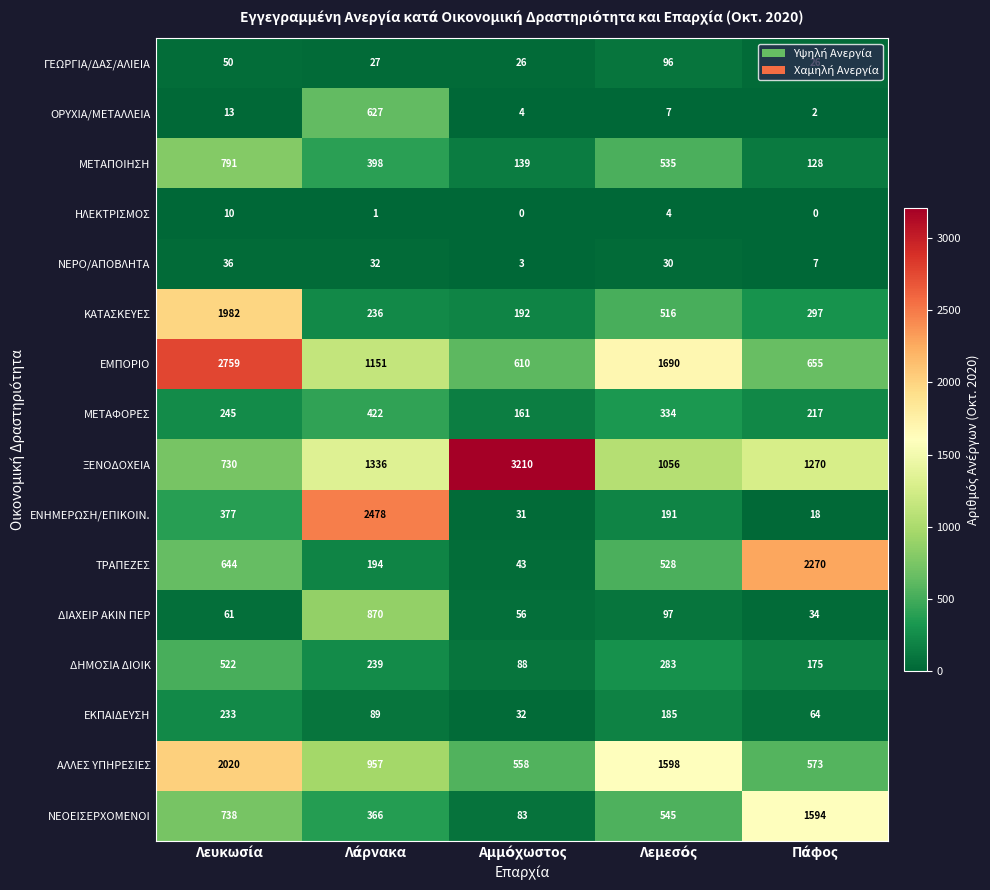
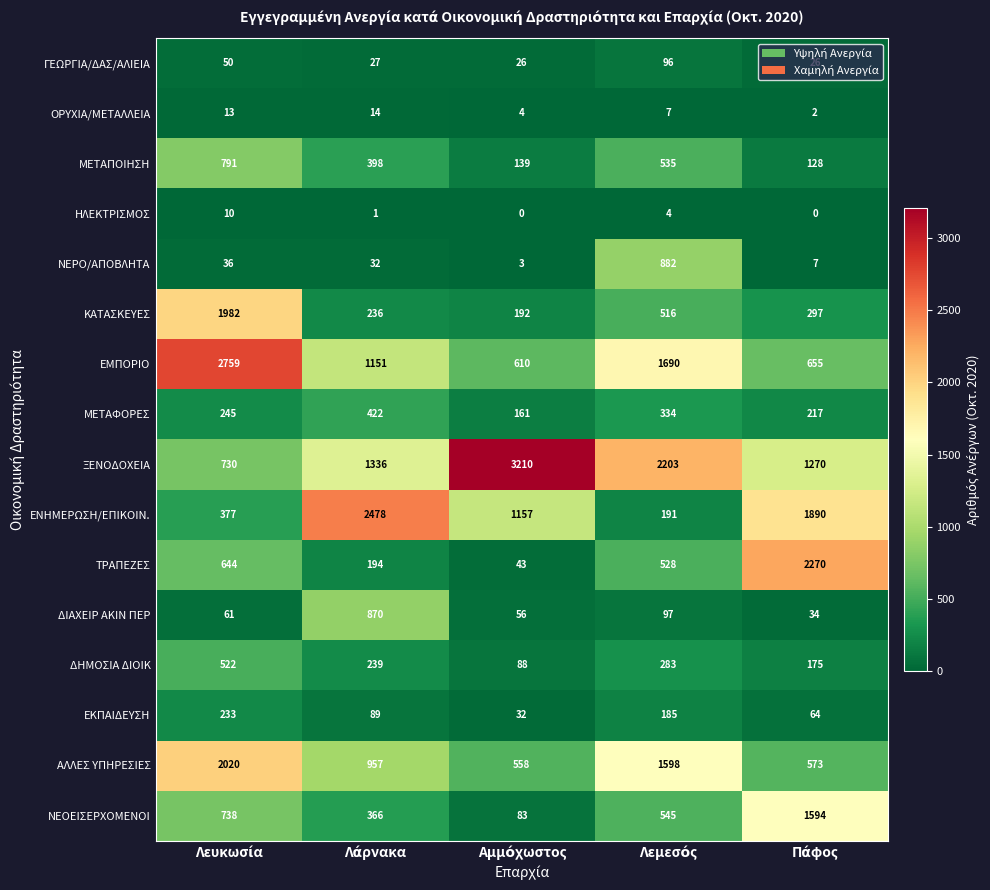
  {
    "ΓΕΩΡΓΙΑ/ΔΑΣ/ΑΛΙΕΙΑ": {
      "Λευκωσία": 50,
      "Λάρνακα": 27,
      "Αμμόχωστος": 26,
      "Λεμεσός": 96
    },
    "ΟΡΥΧΙΑ/ΜΕΤΑΛΛΕΙΑ": {
      "Λευκωσία": 13,
-     "Λάρνακα": 627,
+     "Λάρνακα": 14,
      "Αμμόχωστος": 4,
      "Λεμεσός": 7,
      "Πάφος": 2
    },
    "ΜΕΤΑΠΟΙΗΣΗ": {
      "Λευκωσία": 791,
      "Λάρνακα": 398,
      "Αμμόχωστος": 139,
      "Λεμεσός": 535,
      "Πάφος": 128
    },
    "ΗΛΕΚΤΡΙΣΜΟΣ": {
      "Λευκωσία": 10,
      "Λάρνακα": 1,
      "Αμμόχωστος": 0,
      "Λεμεσός": 4,
      "Πάφος": 0
    },
    "ΝΕΡΟ/ΑΠΟΒΛΗΤΑ": {
      "Λευκωσία": 36,
      "Λάρνακα": 32,
      "Αμμόχωστος": 3,
-     "Λεμεσός": 30,
+     "Λεμεσός": 882,
      "Πάφος": 7
    },
    "ΚΑΤΑΣΚΕΥΕΣ": {
      "Λευκωσία": 1982,
      "Λάρνακα": 236,
      "Αμμόχωστος": 192,
      "Λεμεσός": 516,
      "Πάφος": 297
    },
    "ΕΜΠΟΡΙΟ": {
      "Λευκωσία": 2759,
      "Λάρνακα": 1151,
      "Αμμόχωστος": 610,
      "Λεμεσός": 1690,
      "Πάφος": 655
    },
    "ΜΕΤΑΦΟΡΕΣ": {
      "Λευκωσία": 245,
      "Λάρνακα": 422,
      "Αμμόχωστος": 161,
      "Λεμεσός": 334,
      "Πάφος": 217
    },
    "ΞΕΝΟΔΟΧΕΙΑ": {
      "Λευκωσία": 730,
      "Λάρνακα": 1336,
      "Αμμόχωστος": 3210,
-     "Λεμεσός": 1056,
+     "Λεμεσός": 2203,
      "Πάφος": 1270
    },
    "ΕΝΗΜΕΡΩΣΗ/ΕΠΙΚΟΙΝ.": {
      "Λευκωσία": 377,
      "Λάρνακα": 2478,
-     "Αμμόχωστος": 31,
+     "Αμμόχωστος": 1157,
      "Λεμεσός": 191,
-     "Πάφος": 18
+     "Πάφος": 1890
    },
    "ΤΡΑΠΕΖΕΣ": {
      "Λευκωσία": 644,
      "Λάρνακα": 194,
      "Αμμόχωστος": 43,
      "Λεμεσός": 528,
      "Πάφος": 2270
    },
    "ΔΙΑΧΕΙΡ ΑΚΙΝ ΠΕΡ": {
      "Λευκωσία": 61,
      "Λάρνακα": 870,
      "Αμμόχωστος": 56,
      "Λεμεσός": 97,
      "Πάφος": 34
    },
    "ΔΗΜΟΣΙΑ ΔΙΟΙΚ": {
      "Λευκωσία": 522,
      "Λάρνακα": 239,
      "Αμμόχωστος": 88,
      "Λεμεσός": 283,
      "Πάφος": 175
    },
    "ΕΚΠΑΙΔΕΥΣΗ": {
      "Λευκωσία": 233,
      "Λάρνακα": 89,
      "Αμμόχωστος": 32,
      "Λεμεσός": 185,
      "Πάφος": 64
    },
    "ΑΛΛΕΣ ΥΠΗΡΕΣΙΕΣ": {
      "Λευκωσία": 2020,
      "Λάρνακα": 957,
      "Αμμόχωστος": 558,
      "Λεμεσός": 1598,
      "Πάφος": 573
    },
    "ΝΕΟΕΙΣΕΡΧΟΜΕΝΟΙ": {
      "Λευκωσία": 738,
      "Λάρνακα": 366,
      "Αμμόχωστος": 83,
      "Λεμεσός": 545,
      "Πάφος": 1594
    }
  }
